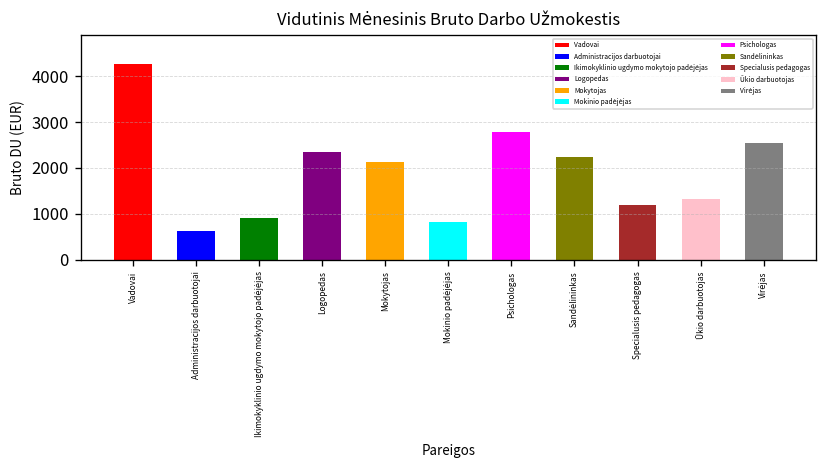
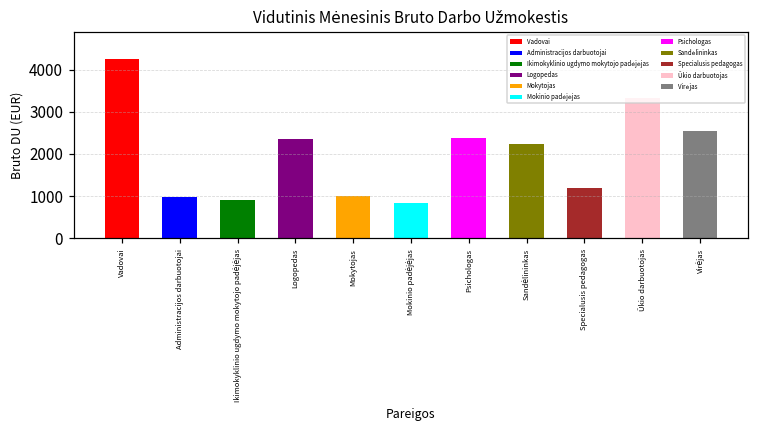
  {
    "Vadovai": 4300,
-   "Administracijos darbuotojai": 600,
+   "Administracijos darbuotojai": 1000,
    "Ikimokyklinio ugdymo mokytojo padėjėjas": 900,
    "Logopedas": 2300,
-   "Mokytojas": 2100,
+   "Mokytojas": 1000,
    "Mokinio padėjėjas": 800,
-   "Psichologas": 2800,
+   "Psichologas": 2400,
    "Sandėlininkas": 2200,
    "Specialusis pedagogas": 1200,
-   "Ūkio darbuotojas": 1300,
+   "Ūkio darbuotojas": 3300,
    "Virėjas": 2500
  }
